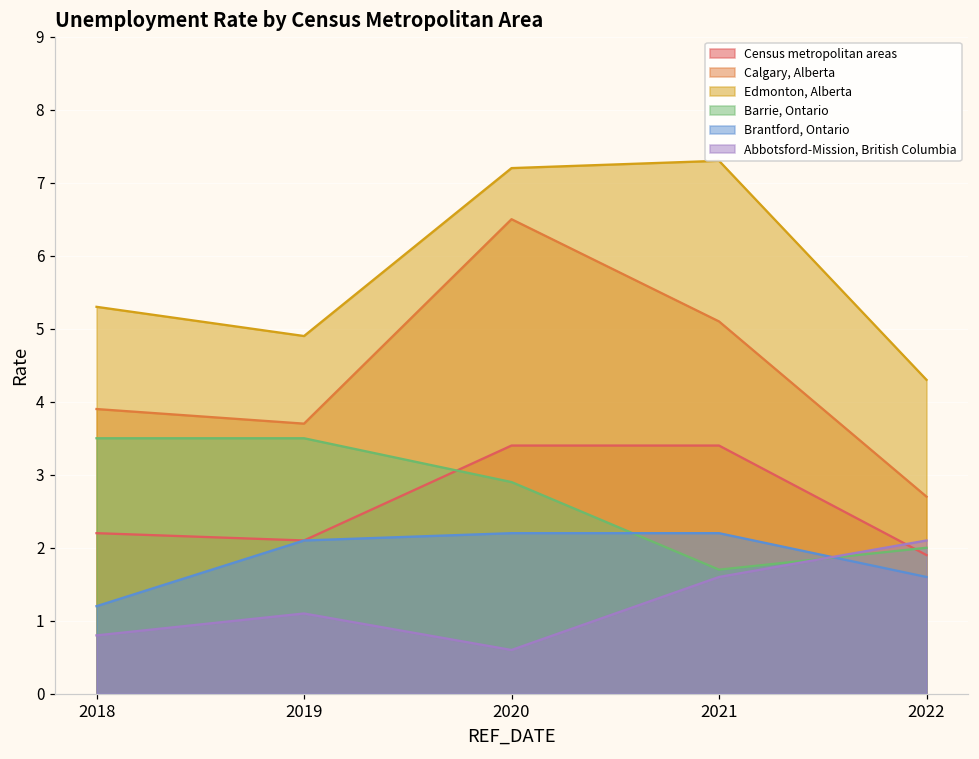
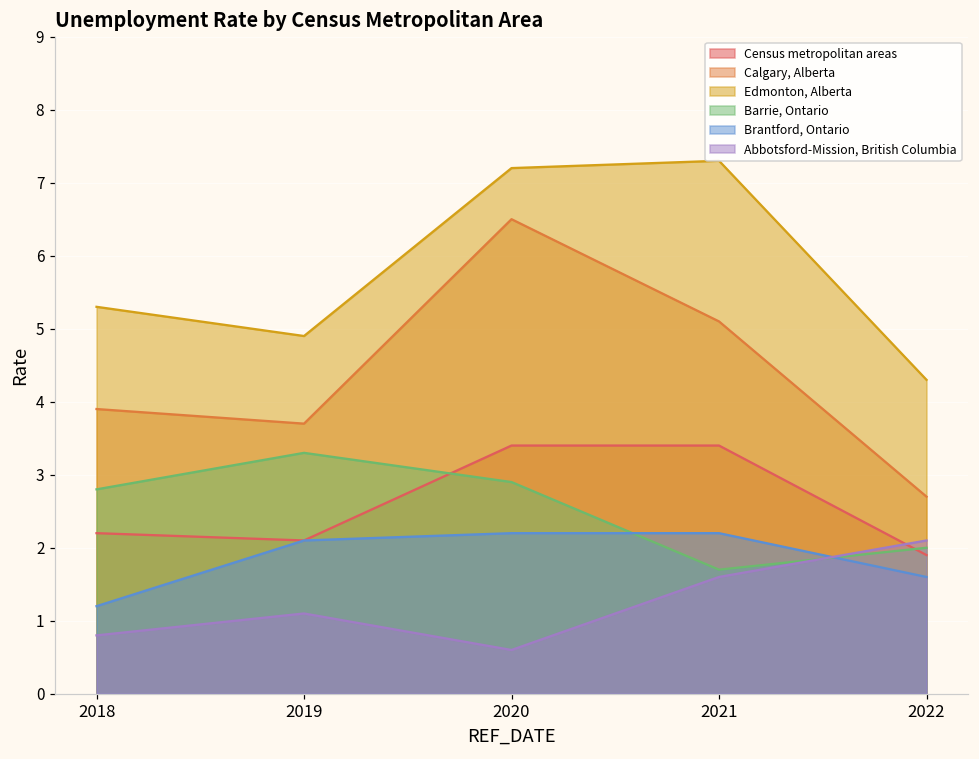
  {
    "Barrie, Ontario": {
-     "2018": 3.5,
-     "2019": 3.5,
+     "2018": 2.8,
+     "2019": 3.3,
      "2020": 2.9,
      "2021": 1.7,
      "2022": 2.0
    }
  }
